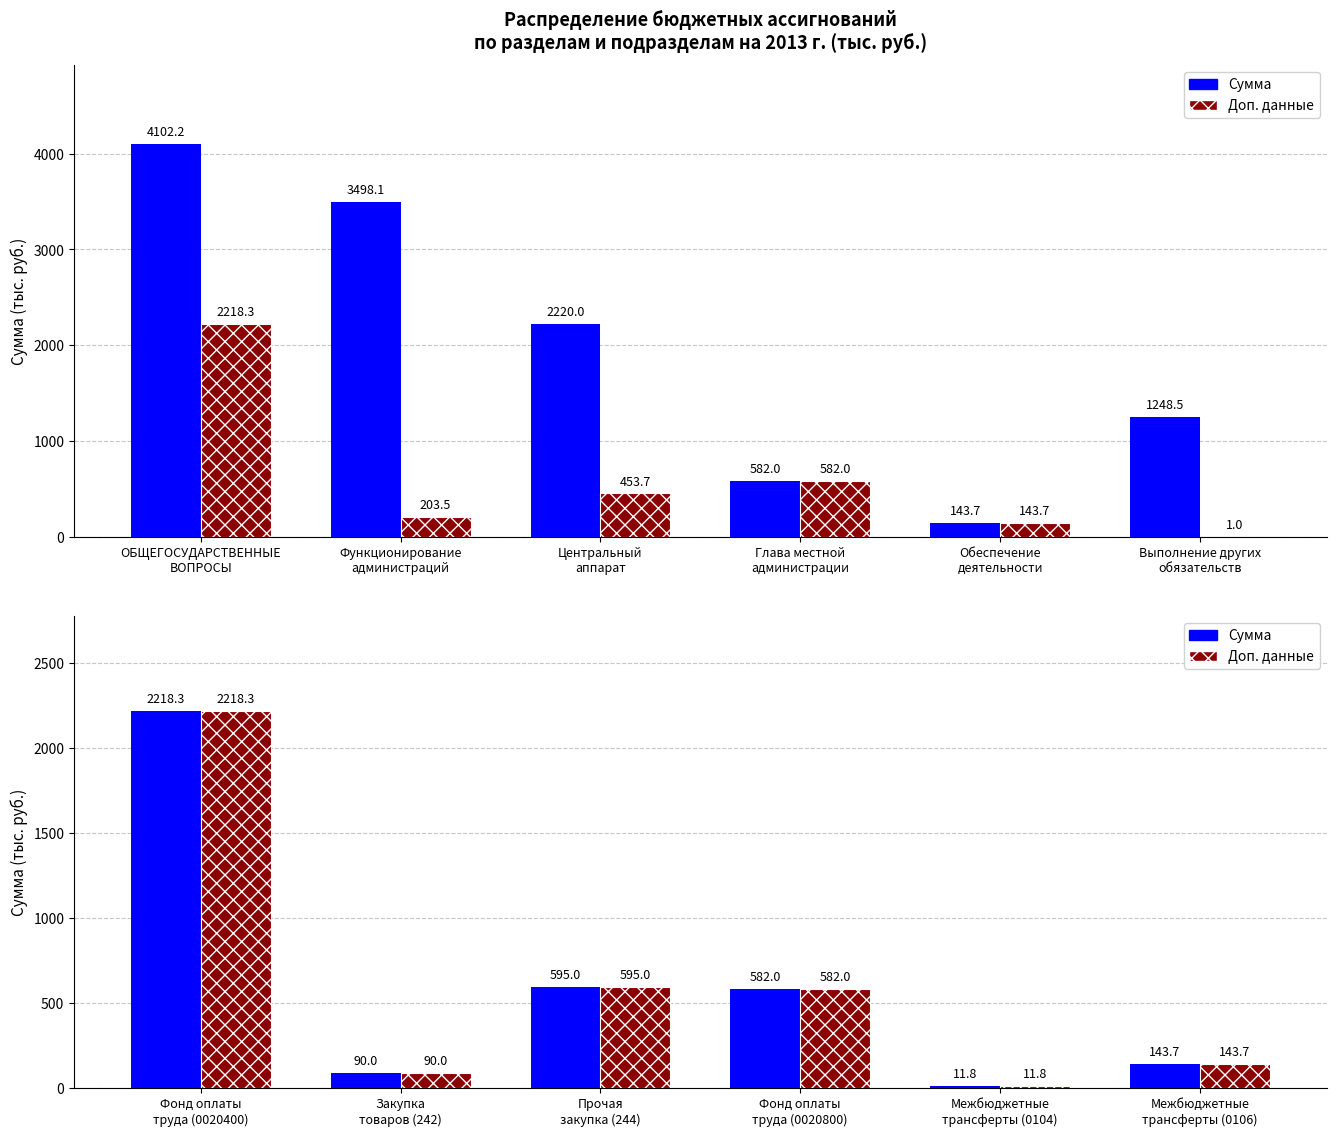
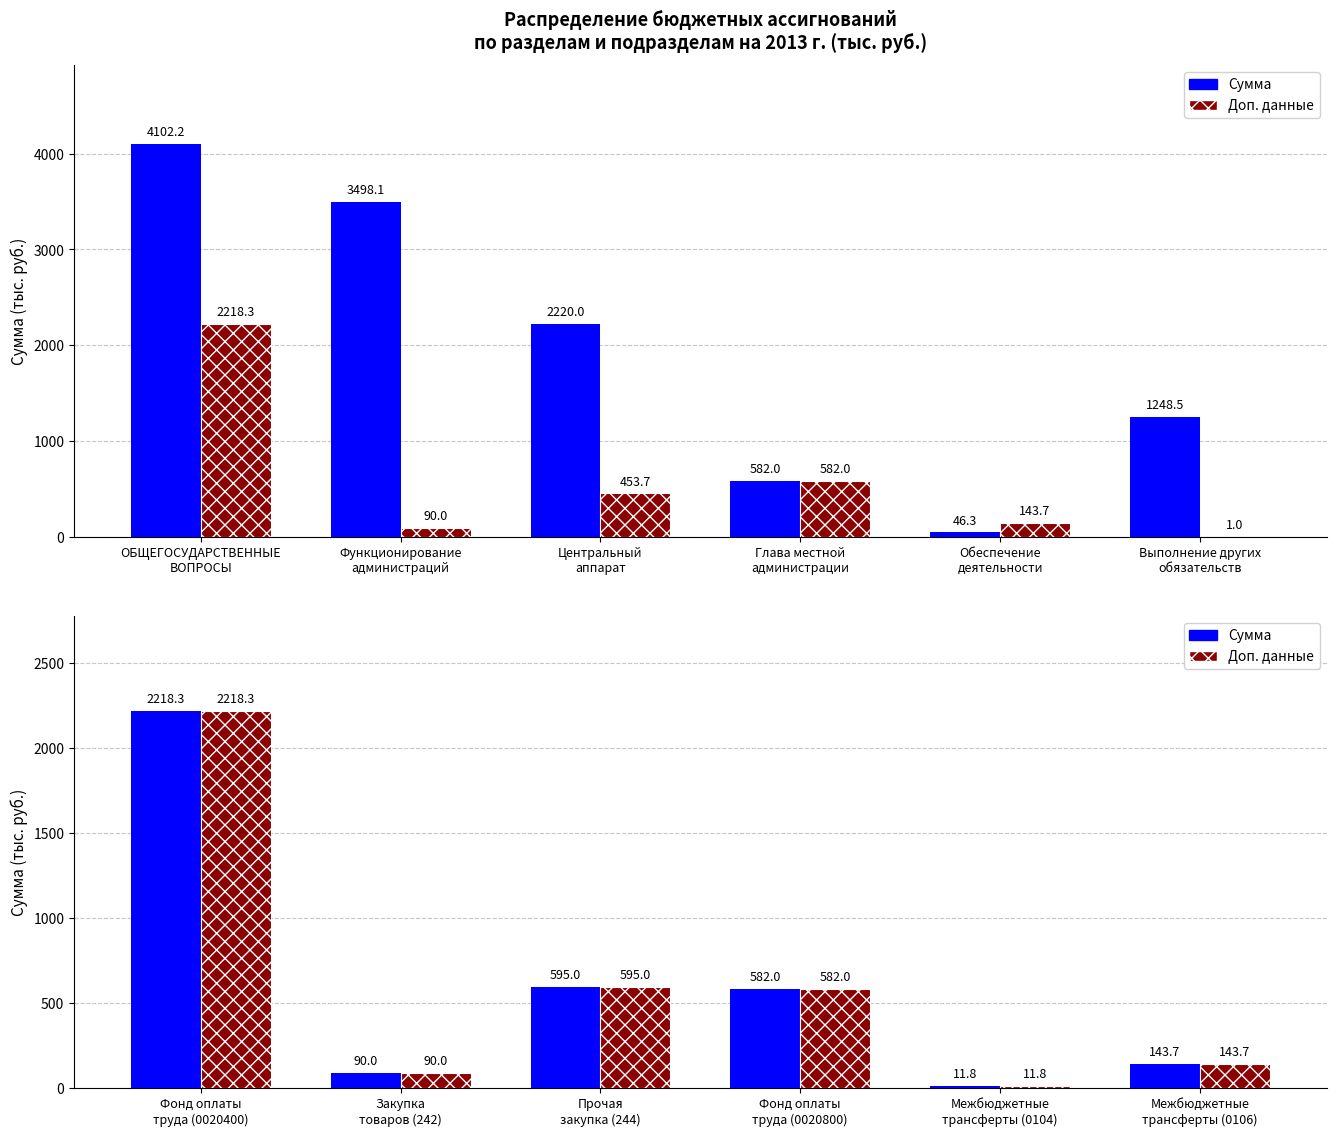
  {
    "Распределение бюджетных ассигнований по разделам и подразделам на 2013 г. (тыс. руб.)": {
      "Сумма": {
        "ОБЩЕГОСУДАРСТВЕННЫЕ ВОПРОСЫ": 4102.2,
        "Функционирование администраций": 3498.1,
        "Центральный аппарат": 2220.0,
        "Глава местной администрации": 582.0,
-       "Обеспечение деятельности": 143.7,
+       "Обеспечение деятельности": 46.3,
        "Выполнение других обязательств": 1248.5
      },
      "Доп. данные": {
        "ОБЩЕГОСУДАРСТВЕННЫЕ ВОПРОСЫ": 2218.3,
-       "Функционирование администраций": 203.5,
+       "Функционирование администраций": 90.0,
        "Центральный аппарат": 453.7,
        "Глава местной администрации": 582.0,
        "Обеспечение деятельности": 143.7,
        "Выполнение других обязательств": 1.0
      }
    }
  }
